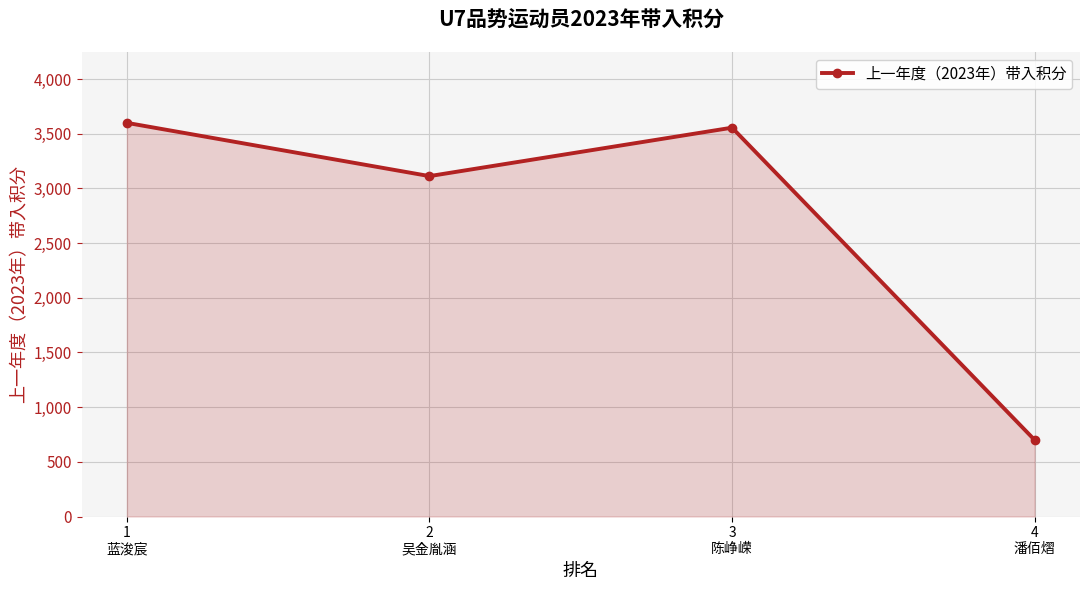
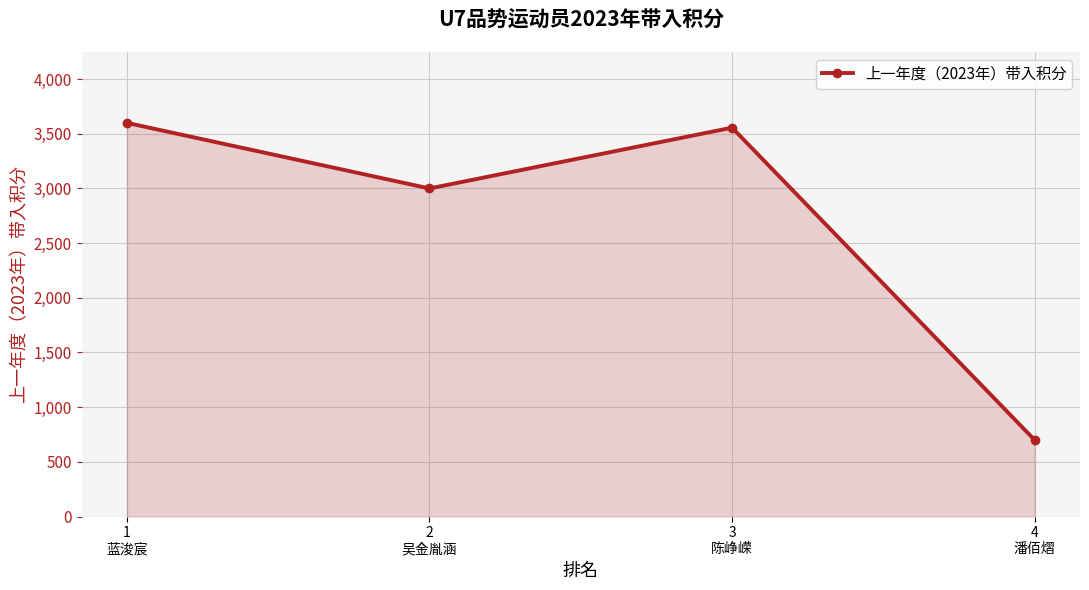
  {
    "1 蓝浚宸": "3,600",
-   "2 吴金胤涵": "3,110",
+   "2 吴金胤涵": "3,000",
    "3 陈峥嵘": "3,560",
    "4 潘佰熠": "700"
  }
